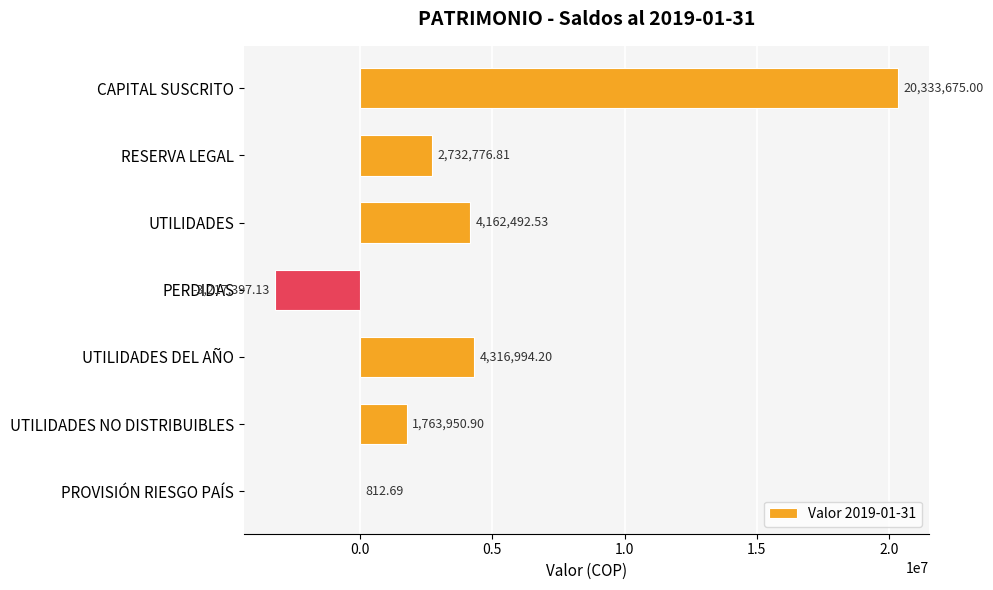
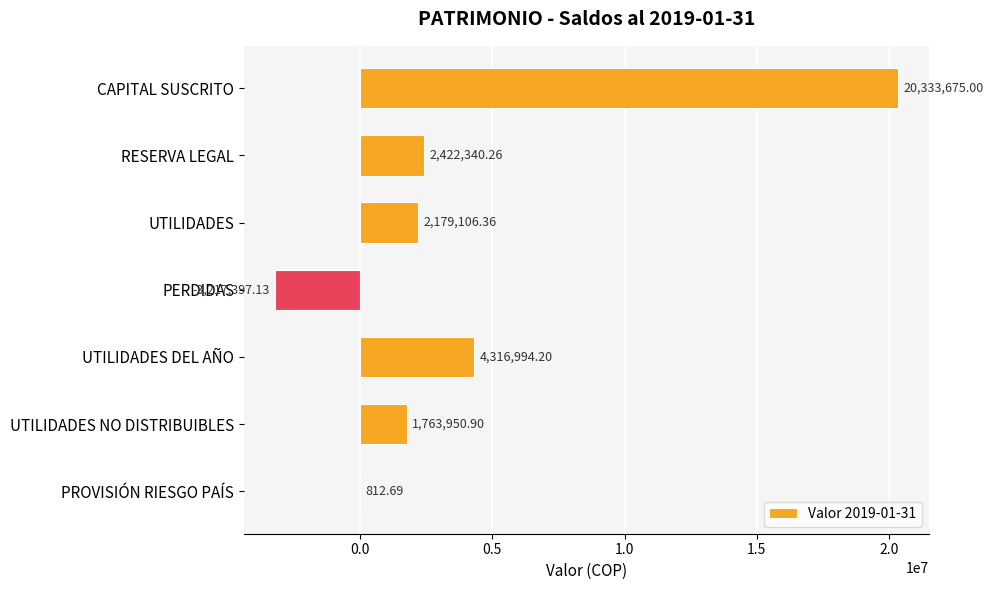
  {
    "CAPITAL SUSCRITO": "20,333,675.00",
-   "RESERVA LEGAL": "2,732,776.81",
-   "UTILIDADES": "4,162,492.53",
+   "RESERVA LEGAL": "2,422,340.26",
+   "UTILIDADES": "2,179,106.36",
    "PERDIDAS": "-3,217,397.13",
    "UTILIDADES DEL AÑO": "4,316,994.20",
    "UTILIDADES NO DISTRIBUIBLES": "1,763,950.90",
    "PROVISIÓN RIESGO PAÍS": "812.69"
  }
